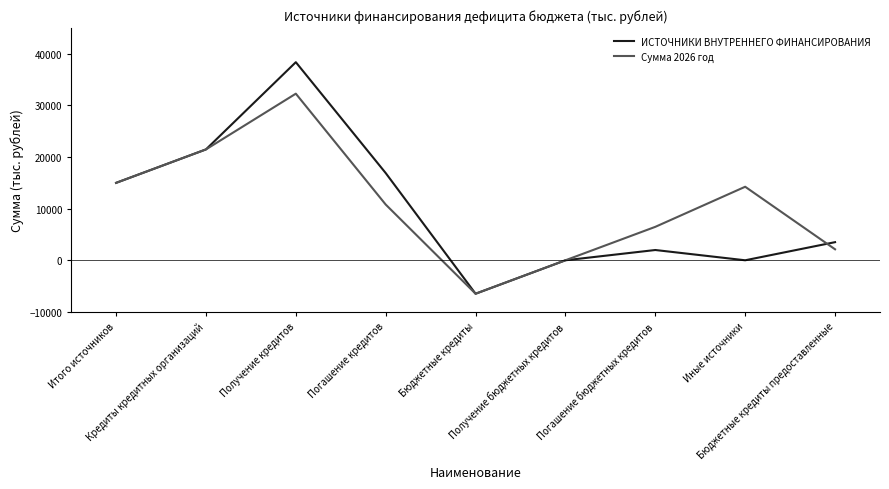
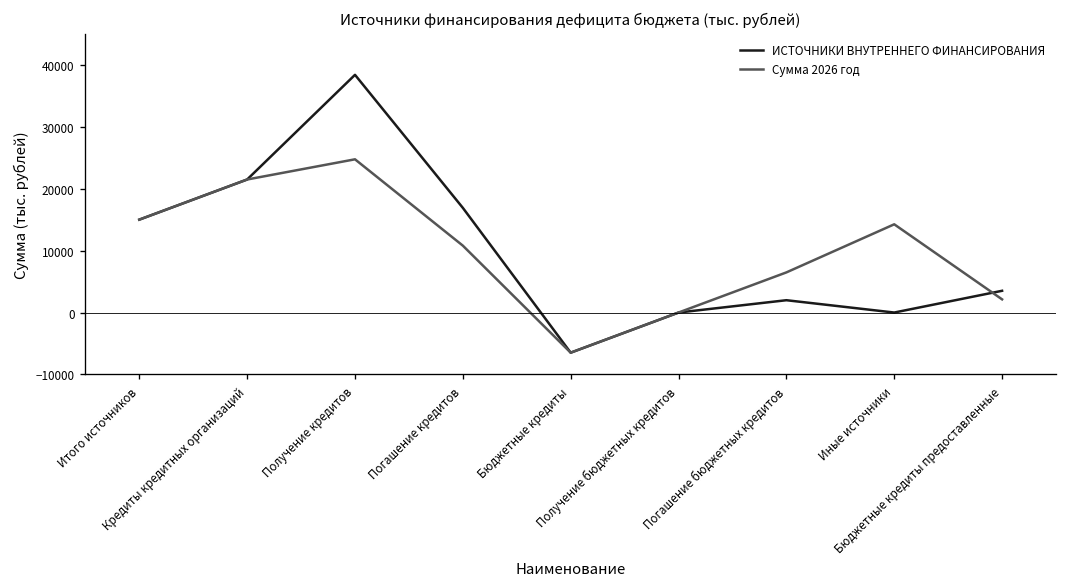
  {
    "ИСТОЧНИКИ ВНУТРЕННЕГО ФИНАНСИРОВАНИЯ": {
      "Получение кредитов": 38000,
      "Погашение кредитов": 17000,
      "Погашение бюджетных кредитов": 2000,
      "Иные источники": 0,
      "Бюджетные кредиты предоставленные": 4000
    },
    "Сумма 2026 год": {
-     "Получение кредитов": 32000,
+     "Получение кредитов": 25000,
      "Погашение кредитов": 11000,
      "Погашение бюджетных кредитов": 6000,
      "Иные источники": 14000,
      "Бюджетные кредиты предоставленные": 2000
    }
  }
